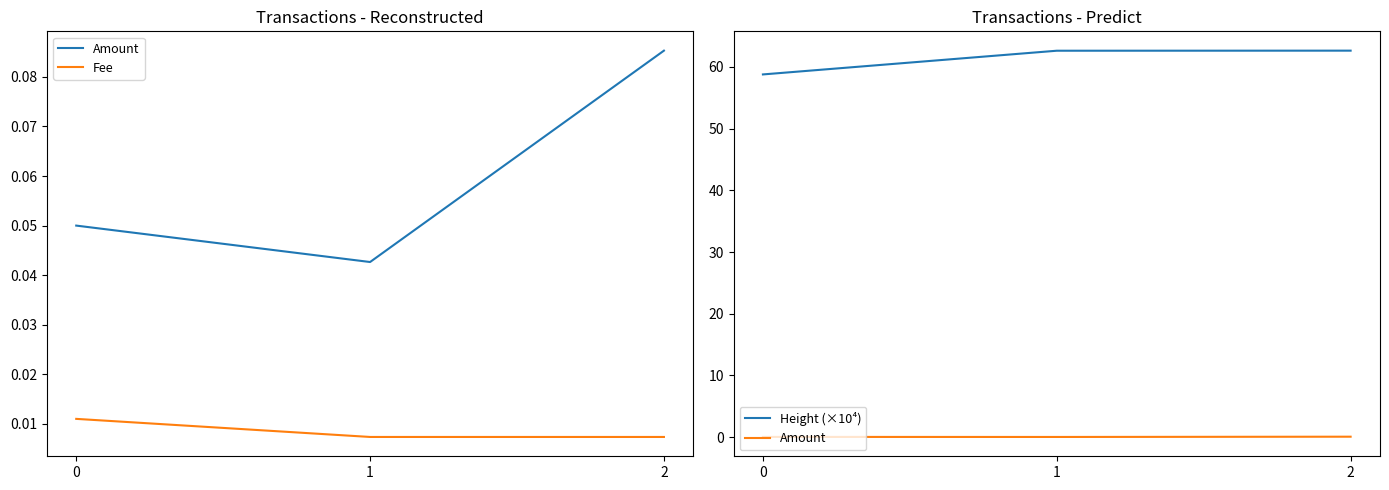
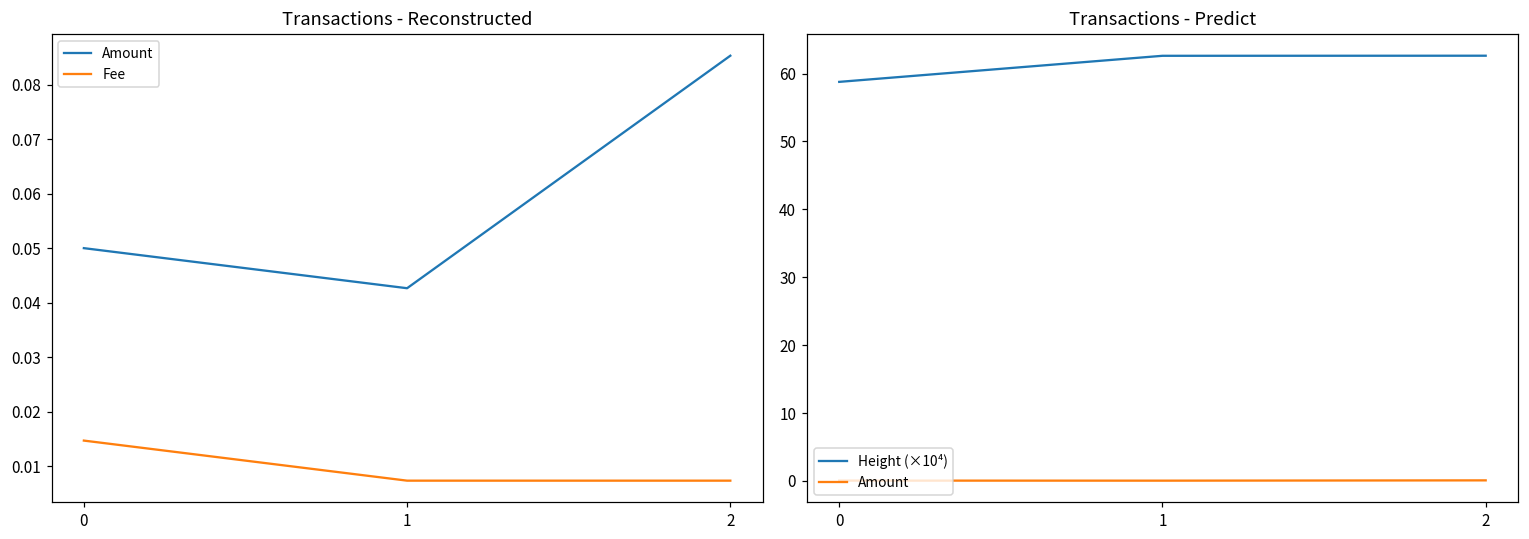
  {
    "Transactions - Reconstructed": {
      "Fee": {
-       "0": 0.011,
+       "0": 0.015,
        "1": 0.007,
        "2": 0.007
      }
    },
    "Transactions - Predict": {
      "Height (×10⁴)": {
        "0": 59,
        "1": 63,
        "2": 63
      },
      "Amount": {
        "1": 0,
        "2": 0
      }
    }
  }
